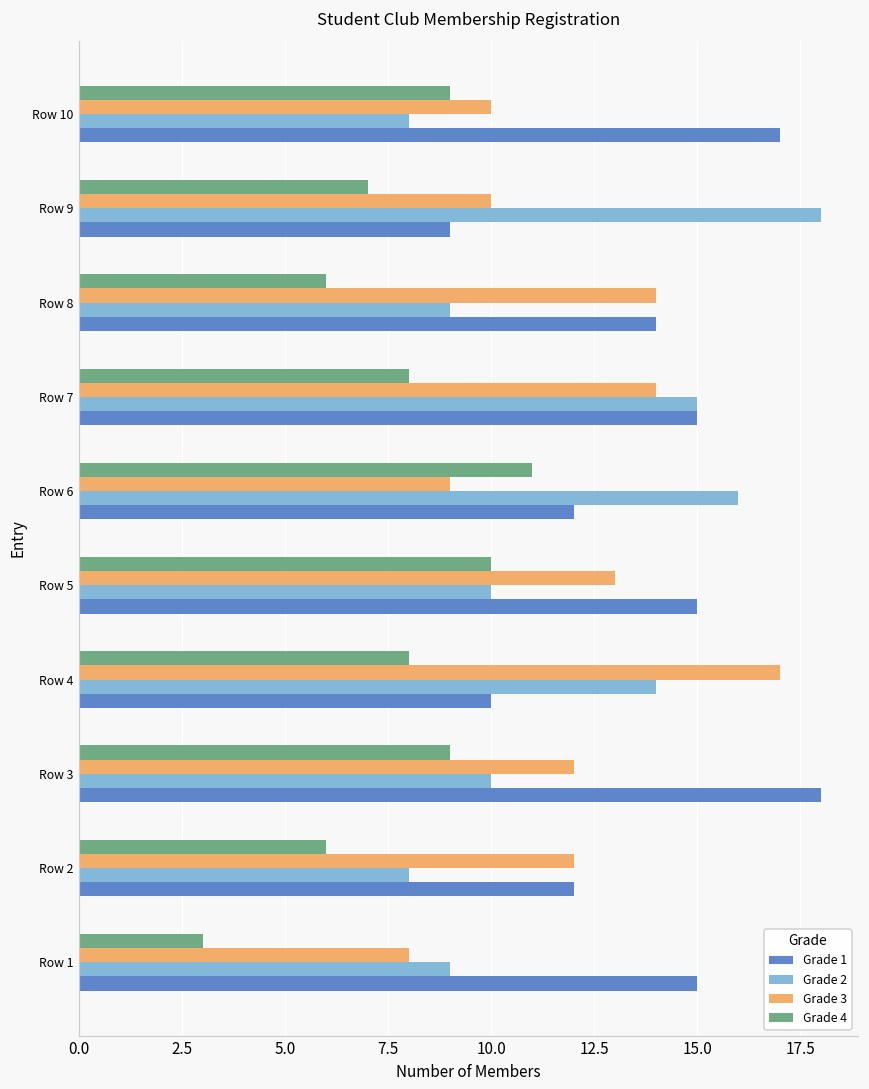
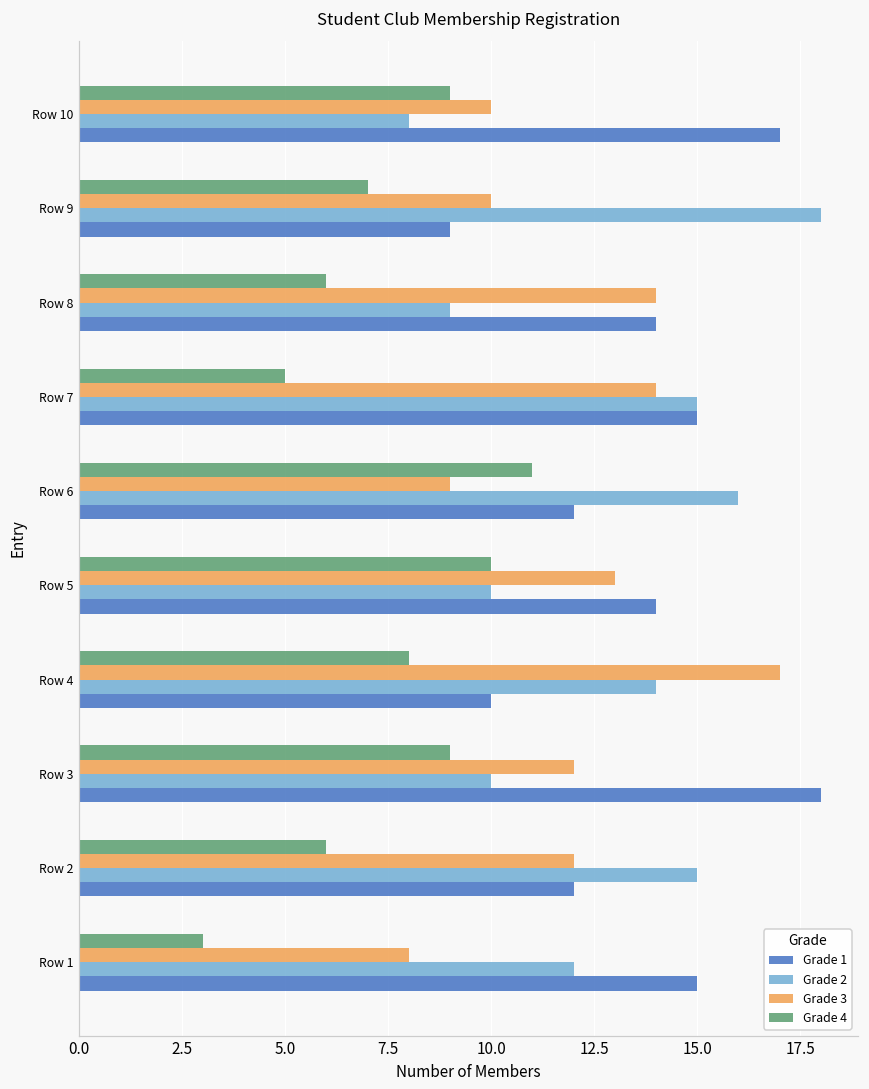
  {
    "Grade 1": {
      "Row 10": 17,
      "Row 9": 9,
      "Row 8": 14,
      "Row 7": 15,
      "Row 6": 12,
-     "Row 5": 15,
+     "Row 5": 14,
      "Row 4": 10,
      "Row 3": 18,
      "Row 2": 12,
      "Row 1": 15
    },
    "Grade 2": {
      "Row 10": 8,
      "Row 9": 18,
      "Row 8": 9,
      "Row 7": 15,
      "Row 6": 16,
      "Row 5": 10,
      "Row 4": 14,
      "Row 3": 10,
-     "Row 2": 8,
-     "Row 1": 9
+     "Row 2": 15,
+     "Row 1": 12
    },
    "Grade 3": {
      "Row 10": 10,
      "Row 9": 10,
      "Row 8": 14,
      "Row 7": 14,
      "Row 6": 9,
      "Row 5": 13,
      "Row 4": 17,
      "Row 3": 12,
      "Row 2": 12,
      "Row 1": 8
    },
    "Grade 4": {
      "Row 10": 9,
      "Row 9": 7,
      "Row 8": 6,
-     "Row 7": 8,
+     "Row 7": 5,
      "Row 6": 11,
      "Row 5": 10,
      "Row 4": 8,
      "Row 3": 9,
      "Row 2": 6,
      "Row 1": 3
    }
  }
